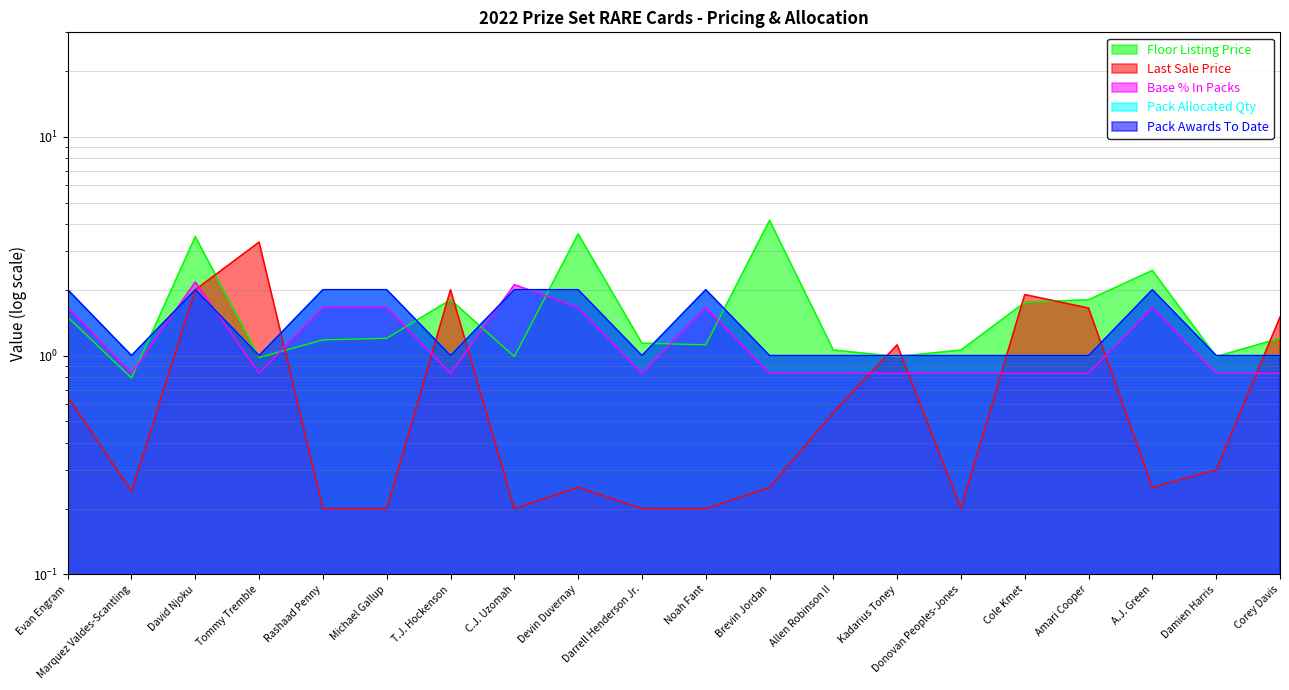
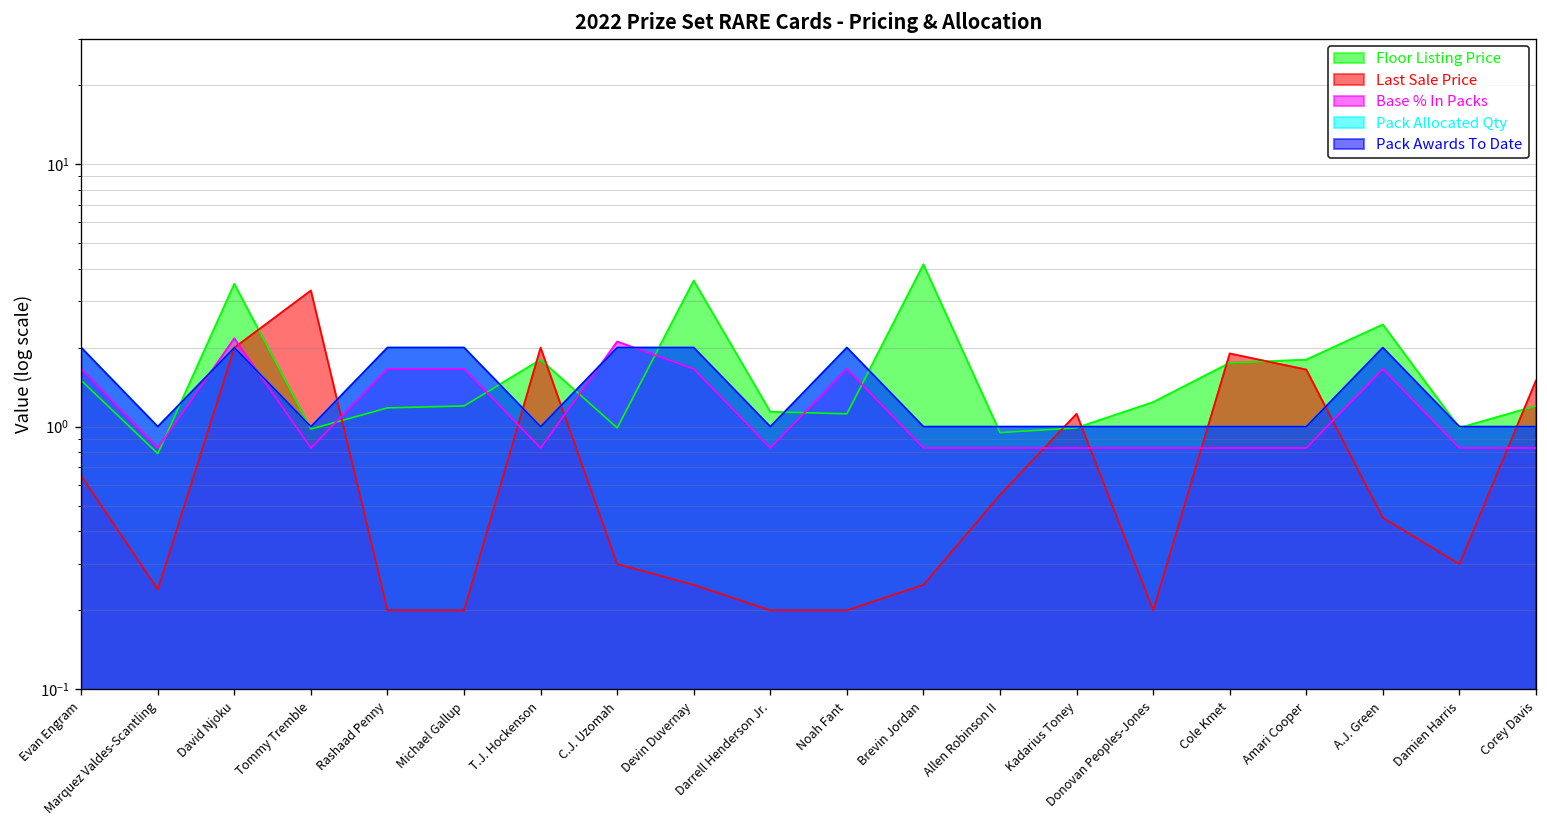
  {
    "Floor Listing Price": {
      "Evan Engram": 1.5,
      "Marquez Valdes-Scantling": 0.79,
      "David Njoku": 3.5,
      "Rashaad Penny": 1.2,
      "Michael Gallup": 1.2,
      "T.J. Hockenson": 1.8,
      "C.J. Uzomah": 1.0,
      "Devin Duvernay": 3.6,
      "Darrell Henderson Jr.": 1.1,
      "Noah Fant": 1.1,
      "Brevin Jordan": 4.2,
-     "Allen Robinson II": 1.1,
-     "Donovan Peoples-Jones": 1.1,
+     "Allen Robinson II": 0.95,
+     "Donovan Peoples-Jones": 1.2,
      "Cole Kmet": 1.8,
      "Amari Cooper": 1.8,
      "A.J. Green": 2.5,
      "Corey Davis": 1.2
    },
    "Last Sale Price": {
      "Evan Engram": 0.65,
      "Marquez Valdes-Scantling": 0.24,
      "Tommy Tremble": 3.3,
      "Rashaad Penny": 0.20,
      "Michael Gallup": 0.20,
      "T.J. Hockenson": 2.0,
-     "C.J. Uzomah": 0.2,
+     "C.J. Uzomah": 0.3,
      "Devin Duvernay": 0.25,
      "Darrell Henderson Jr.": 0.20,
      "Noah Fant": 0.20,
      "Brevin Jordan": 0.25,
      "Allen Robinson II": 0.55,
      "Kadarius Toney": 1.1,
      "Donovan Peoples-Jones": 0.20,
      "Cole Kmet": 1.9,
      "Amari Cooper": 1.7,
-     "A.J. Green": 0.25,
+     "A.J. Green": 0.45,
      "Damien Harris": 0.30,
      "Corey Davis": 1.5
    },
    "Base % In Packs": {
      "Evan Engram": 1.7,
      "Marquez Valdes-Scantling": 0.83,
      "David Njoku": 2.2,
      "Tommy Tremble": 0.83,
      "Rashaad Penny": 1.7,
      "Michael Gallup": 1.7,
      "T.J. Hockenson": 0.83,
      "C.J. Uzomah": 2.1,
      "Devin Duvernay": 1.7,
      "Darrell Henderson Jr.": 0.83,
      "Noah Fant": 1.7,
      "Brevin Jordan": 0.83,
      "Allen Robinson II": 0.83,
      "Kadarius Toney": 0.83,
      "Donovan Peoples-Jones": 0.83,
      "Cole Kmet": 0.83,
      "Amari Cooper": 0.83,
      "A.J. Green": 1.7,
      "Damien Harris": 0.83,
      "Corey Davis": 0.83
    },
    "Pack Awards To Date": {
      "Evan Engram": 2.0,
      "Marquez Valdes-Scantling": 1.0,
      "Rashaad Penny": 2.0,
      "Michael Gallup": 2.0,
      "T.J. Hockenson": 1.0,
      "C.J. Uzomah": 2.0,
      "Devin Duvernay": 2.0,
      "Darrell Henderson Jr.": 1.0,
      "Noah Fant": 2.0,
      "Brevin Jordan": 1.0,
      "Allen Robinson II": 1.0,
      "Donovan Peoples-Jones": 1.0,
      "Cole Kmet": 1.0,
      "Amari Cooper": 1.0,
      "A.J. Green": 2.0,
      "Corey Davis": 1.0
    }
  }
